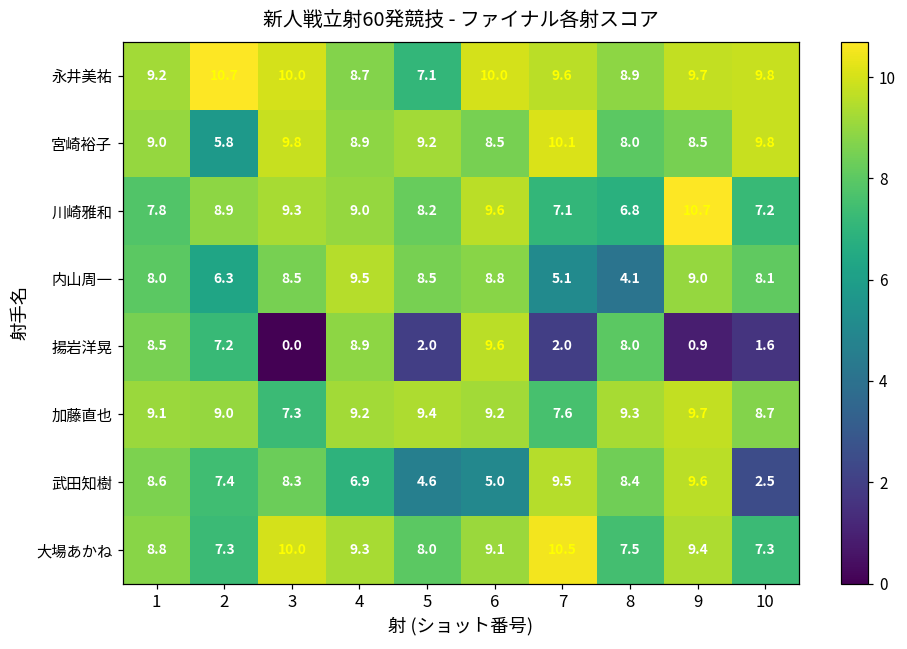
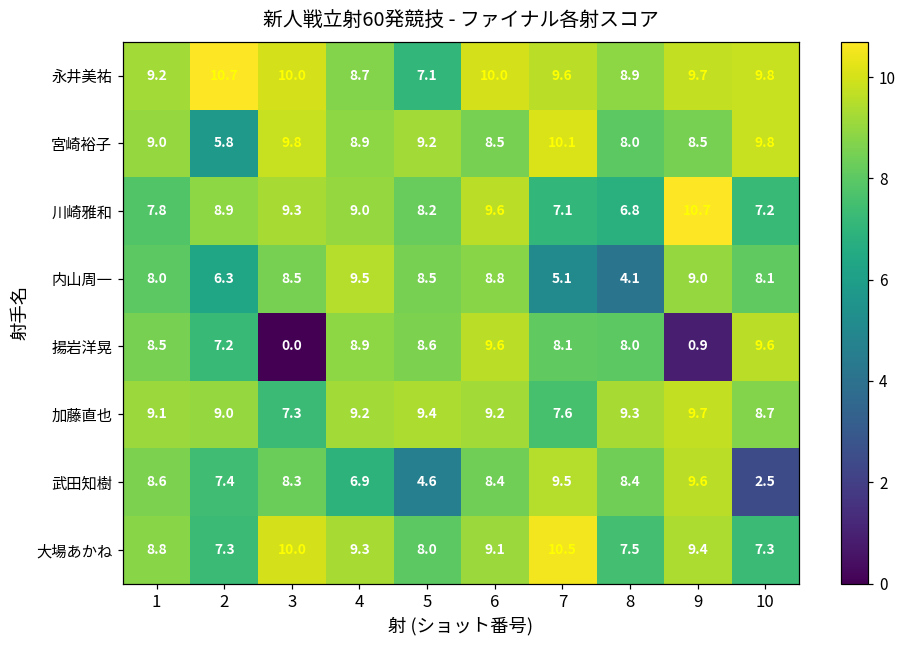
  {
    "永井美祐": {
      "1": 9.2,
      "4": 8.7,
      "5": 7.1,
      "7": 9.6,
      "8": 8.9,
      "9": 9.7,
      "10": 9.8
    },
    "宮崎裕子": {
      "1": 9.0,
      "2": 5.8,
      "3": 9.8,
      "4": 8.9,
      "5": 9.2,
      "6": 8.5,
      "8": 8.0,
      "9": 8.5,
      "10": 9.8
    },
    "川崎雅和": {
      "1": 7.8,
      "2": 8.9,
      "3": 9.3,
      "4": 9.0,
      "5": 8.2,
      "6": 9.6,
      "7": 7.1,
      "8": 6.8,
      "10": 7.2
    },
    "内山周一": {
      "1": 8.0,
      "2": 6.3,
      "3": 8.5,
      "4": 9.5,
      "5": 8.5,
      "6": 8.8,
      "7": 5.1,
      "8": 4.1,
      "9": 9.0,
      "10": 8.1
    },
    "揚岩洋晃": {
      "1": 8.5,
      "2": 7.2,
      "3": 0.0,
      "4": 8.9,
-     "5": 2.0,
+     "5": 8.6,
      "6": 9.6,
-     "7": 2.0,
+     "7": 8.1,
      "8": 8.0,
      "9": 0.9,
-     "10": 1.6
+     "10": 9.6
    },
    "加藤直也": {
      "1": 9.1,
      "2": 9.0,
      "3": 7.3,
      "4": 9.2,
      "5": 9.4,
      "6": 9.2,
      "7": 7.6,
      "8": 9.3,
      "9": 9.7,
      "10": 8.7
    },
    "武田知樹": {
      "1": 8.6,
      "2": 7.4,
      "3": 8.3,
      "4": 6.9,
      "5": 4.6,
-     "6": 5.0,
+     "6": 8.4,
      "7": 9.5,
      "8": 8.4,
      "9": 9.6,
      "10": 2.5
    },
    "大場あかね": {
      "1": 8.8,
      "2": 7.3,
      "4": 9.3,
      "5": 8.0,
      "6": 9.1,
      "8": 7.5,
      "9": 9.4,
      "10": 7.3
    }
  }
